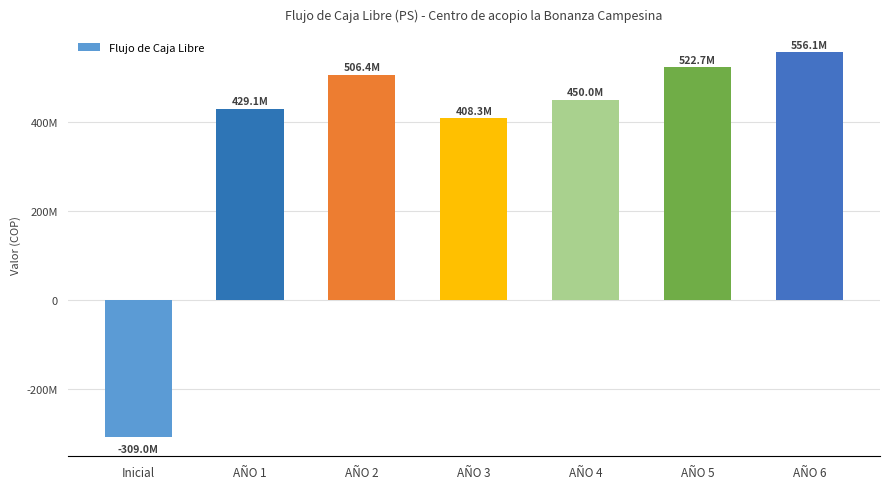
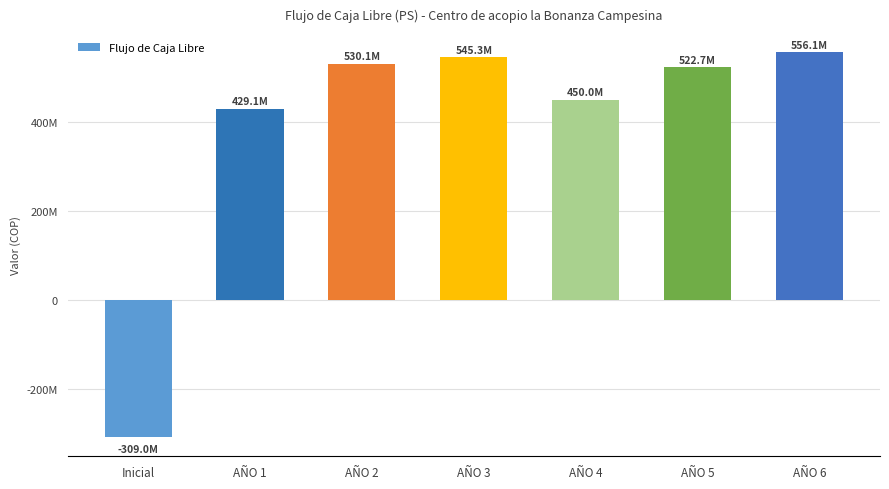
  {
    "Inicial": "-309.0M",
    "AÑO 1": "429.1M",
-   "AÑO 2": "506.4M",
-   "AÑO 3": "408.3M",
+   "AÑO 2": "530.1M",
+   "AÑO 3": "545.3M",
    "AÑO 4": "450.0M",
    "AÑO 5": "522.7M",
    "AÑO 6": "556.1M"
  }
